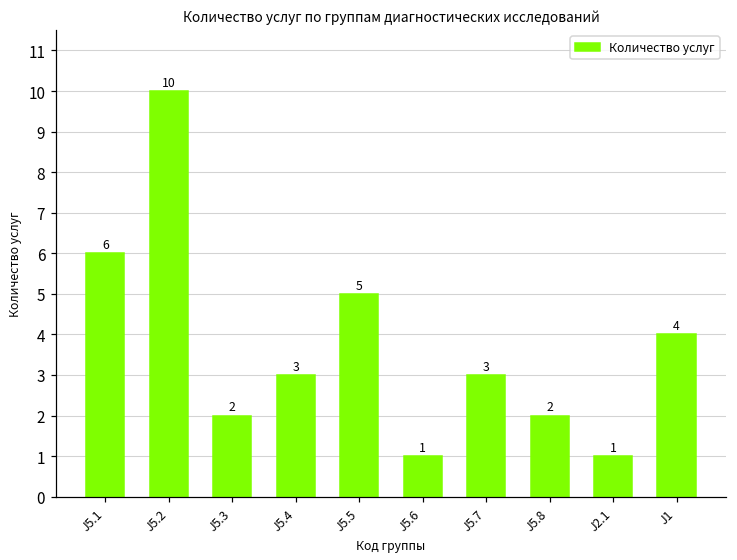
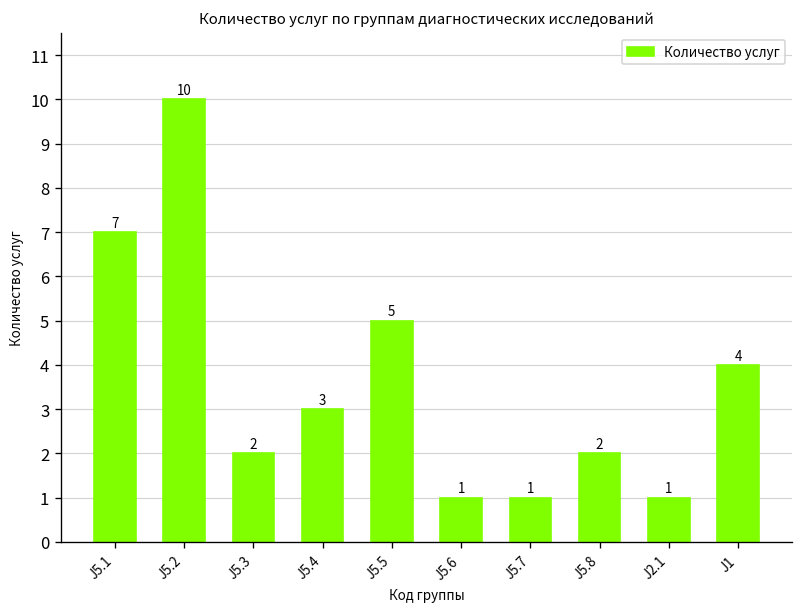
  {
-   "J5.1": 6,
+   "J5.1": 7,
    "J5.2": 10,
    "J5.3": 2,
    "J5.4": 3,
    "J5.5": 5,
    "J5.6": 1,
-   "J5.7": 3,
+   "J5.7": 1,
    "J5.8": 2,
    "J2.1": 1,
    "J1": 4
  }
